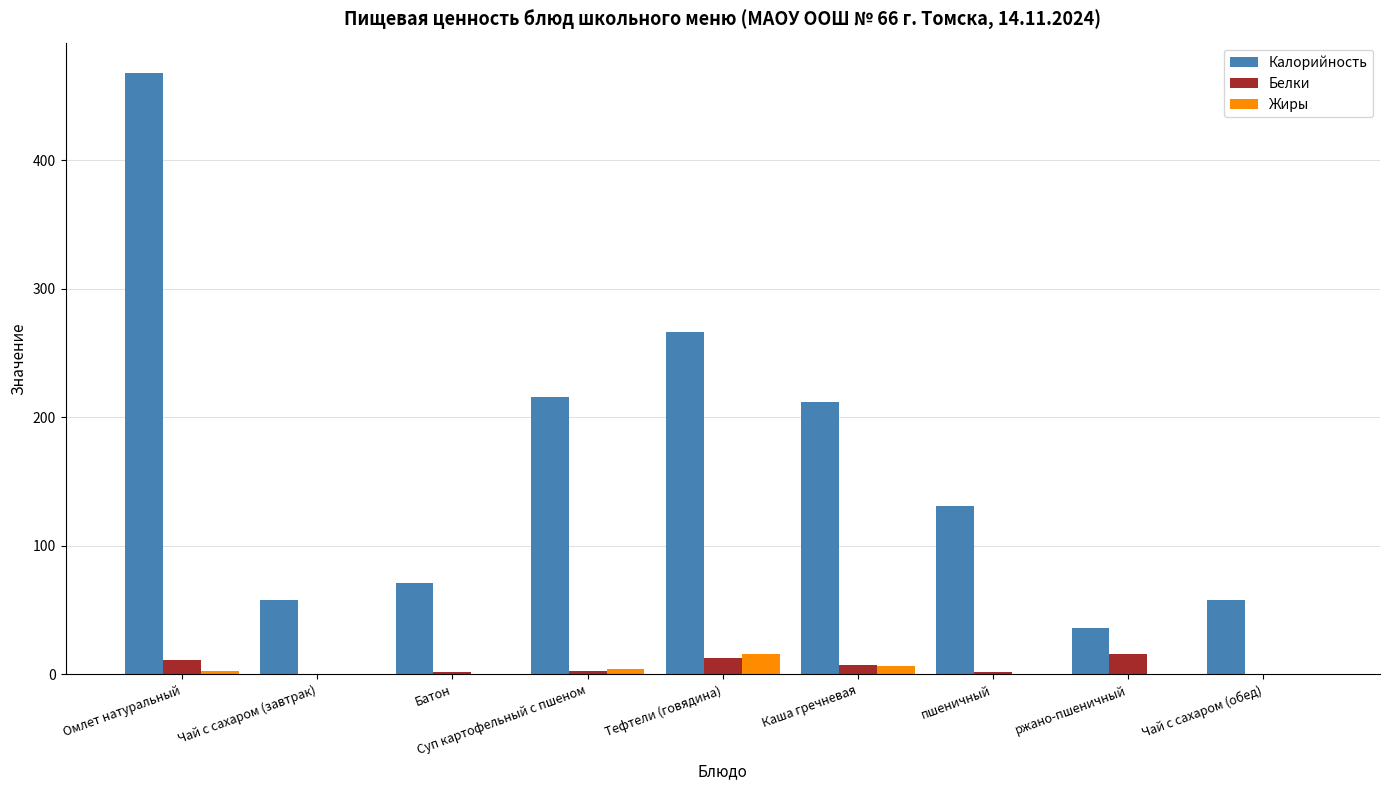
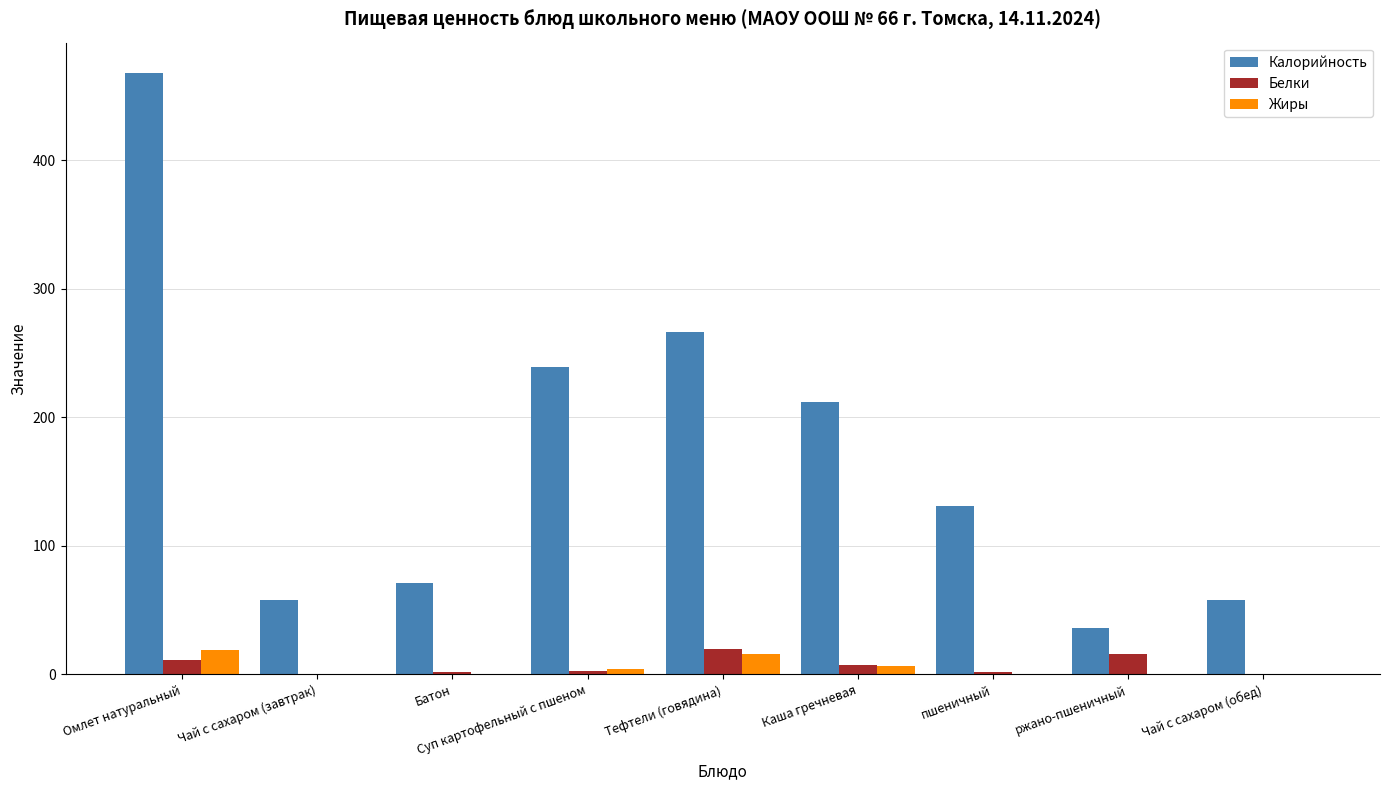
  {
    "Калорийность": {
      "Омлет натуральный": 468,
      "Чай с сахаром (завтрак)": 58,
      "Батон": 71,
-     "Суп картофельный с пшеном": 216,
+     "Суп картофельный с пшеном": 239,
      "Тефтели (говядина)": 266,
      "Каша гречневая": 212,
      "пшеничный": 131,
      "ржано-пшеничный": 36,
      "Чай с сахаром (обед)": 58
    },
    "Белки": {
      "Омлет натуральный": 11,
      "Чай с сахаром (завтрак)": 0,
      "Батон": 2,
      "Суп картофельный с пшеном": 3,
-     "Тефтели (говядина)": 13,
+     "Тефтели (говядина)": 20,
      "Каша гречневая": 8,
      "пшеничный": 2,
      "ржано-пшеничный": 16
    },
    "Жиры": {
-     "Омлет натуральный": 3,
+     "Омлет натуральный": 19,
      "Чай с сахаром (завтрак)": 0,
      "Суп картофельный с пшеном": 4,
      "Тефтели (говядина)": 16,
      "Каша гречневая": 7,
      "пшеничный": 0,
      "ржано-пшеничный": 0,
      "Чай с сахаром (обед)": 0
    }
  }
